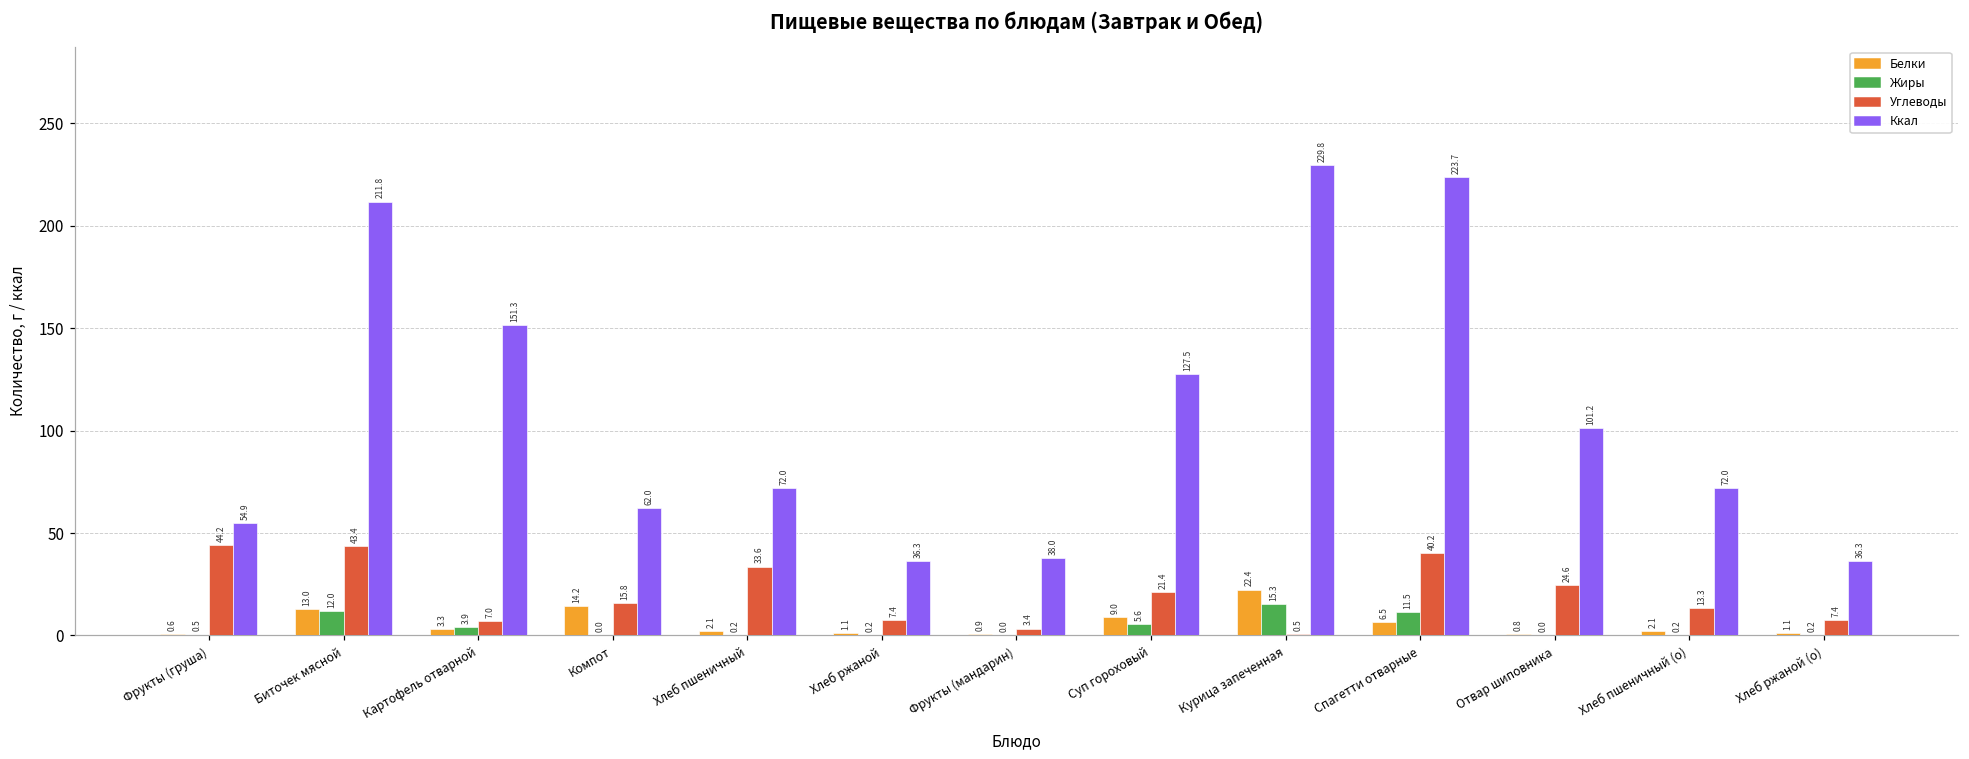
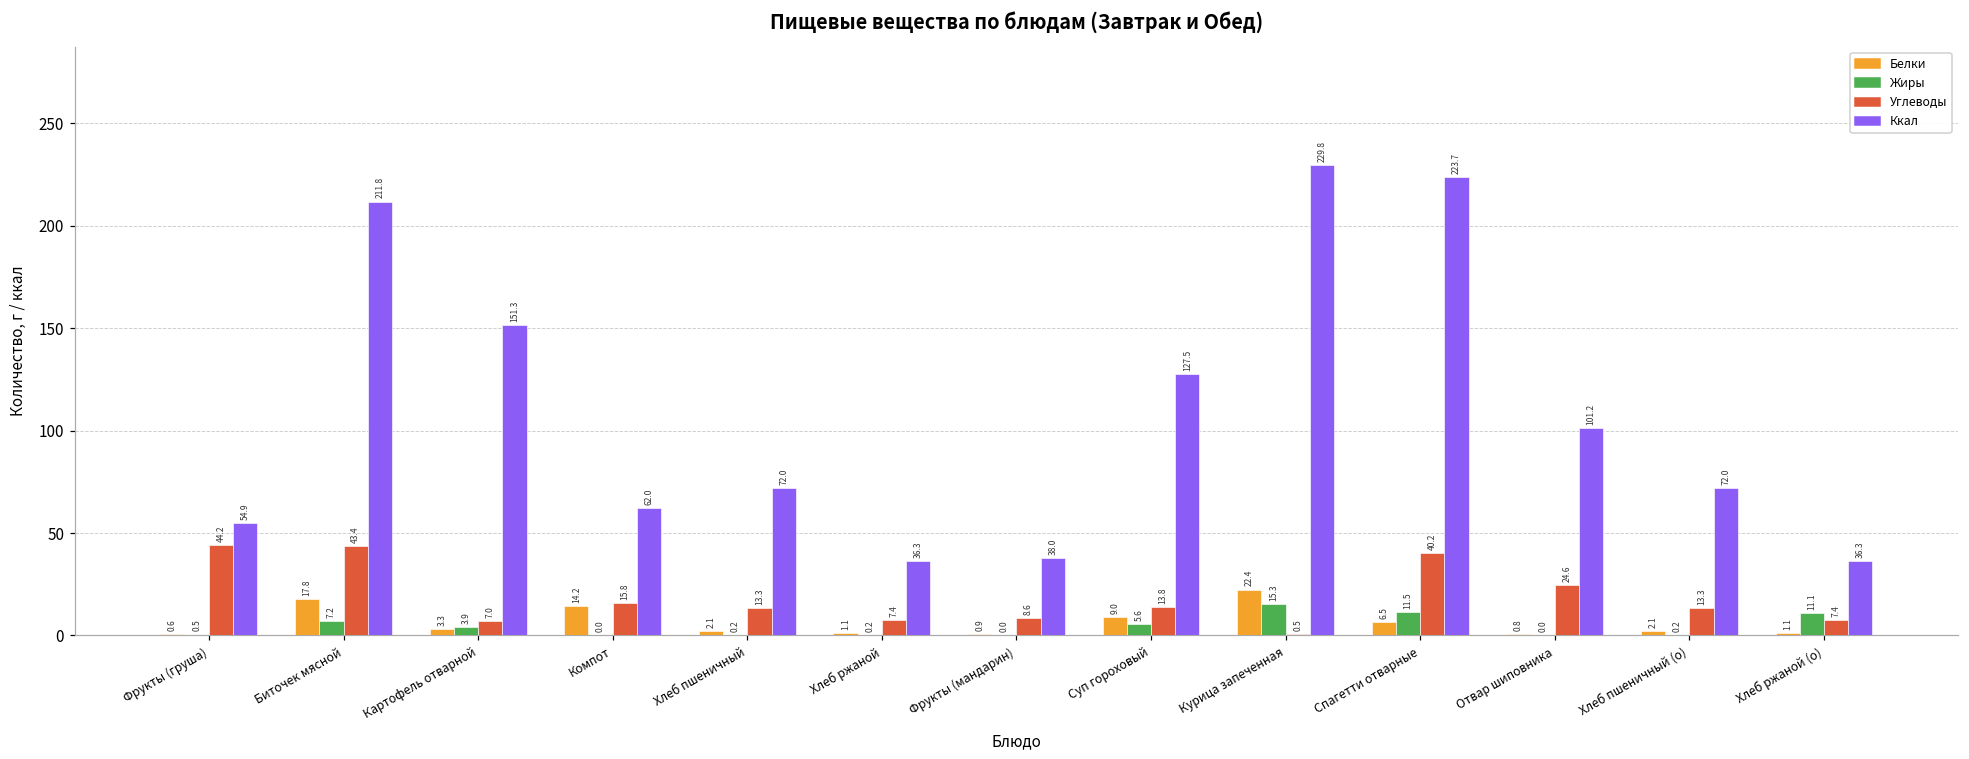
  {
    "Белки": {
      "Фрукты (груша)": 0.6,
-     "Биточек мясной": 13.0,
+     "Биточек мясной": 17.8,
      "Картофель отварной": 3.3,
      "Компот": 14.2,
      "Хлеб пшеничный": 2.1,
      "Хлеб ржаной": 1.1,
      "Фрукты (мандарин)": 0.9,
      "Суп гороховый": 9.0,
      "Курица запеченная": 22.4,
      "Спагетти отварные": 6.5,
      "Отвар шиповника": 0.8,
      "Хлеб пшеничный (о)": 2.1,
      "Хлеб ржаной (о)": 1.1
    },
    "Жиры": {
      "Фрукты (груша)": 0.5,
-     "Биточек мясной": 12.0,
+     "Биточек мясной": 7.2,
      "Картофель отварной": 3.9,
      "Компот": 0.0,
      "Хлеб пшеничный": 0.2,
      "Хлеб ржаной": 0.2,
      "Фрукты (мандарин)": 0.0,
      "Суп гороховый": 5.6,
      "Курица запеченная": 15.3,
      "Спагетти отварные": 11.5,
      "Отвар шиповника": 0.0,
      "Хлеб пшеничный (о)": 0.2,
-     "Хлеб ржаной (о)": 0.2
+     "Хлеб ржаной (о)": 11.1
    },
    "Углеводы": {
      "Фрукты (груша)": 44.2,
      "Биточек мясной": 43.4,
      "Картофель отварной": 7.0,
      "Компот": 15.8,
-     "Хлеб пшеничный": 33.6,
+     "Хлеб пшеничный": 13.3,
      "Хлеб ржаной": 7.4,
-     "Фрукты (мандарин)": 3.4,
-     "Суп гороховый": 21.4,
+     "Фрукты (мандарин)": 8.6,
+     "Суп гороховый": 13.8,
      "Курица запеченная": 0.5,
      "Спагетти отварные": 40.2,
      "Отвар шиповника": 24.6,
      "Хлеб пшеничный (о)": 13.3,
      "Хлеб ржаной (о)": 7.4
    },
    "Ккал": {
      "Фрукты (груша)": 54.9,
      "Биточек мясной": 211.8,
      "Картофель отварной": 151.3,
      "Компот": 62.0,
      "Хлеб пшеничный": 72.0,
      "Хлеб ржаной": 36.3,
      "Фрукты (мандарин)": 38.0,
      "Суп гороховый": 127.5,
      "Курица запеченная": 229.8,
      "Спагетти отварные": 223.7,
      "Отвар шиповника": 101.2,
      "Хлеб пшеничный (о)": 72.0,
      "Хлеб ржаной (о)": 36.3
    }
  }
